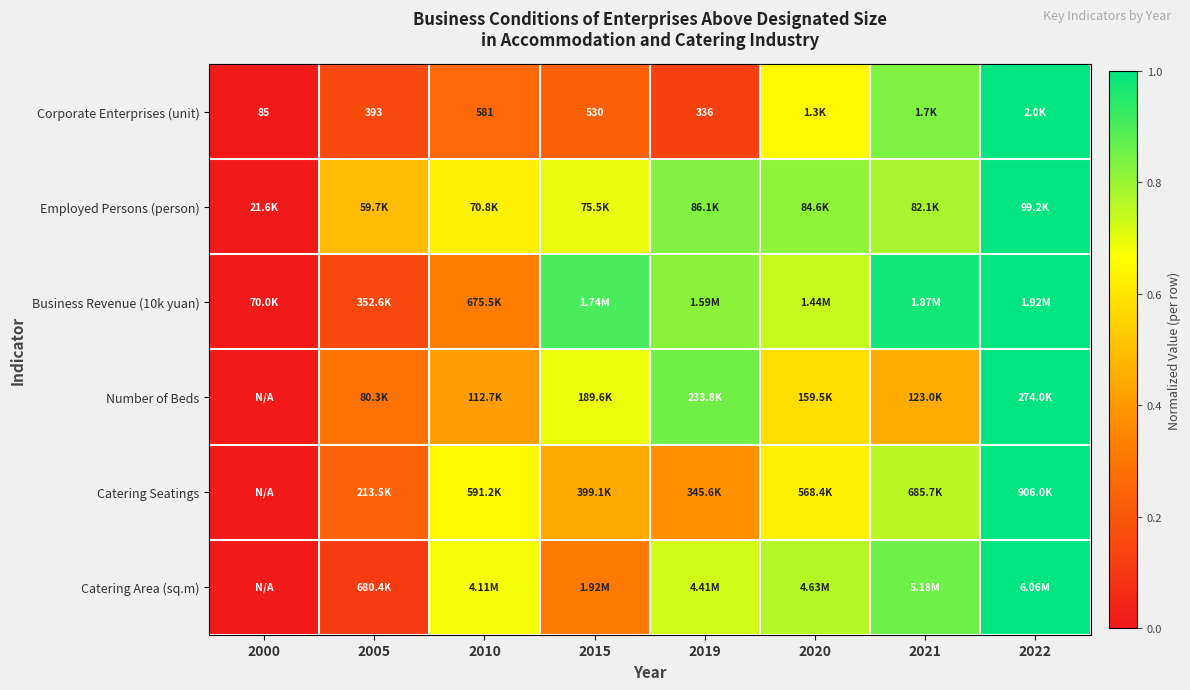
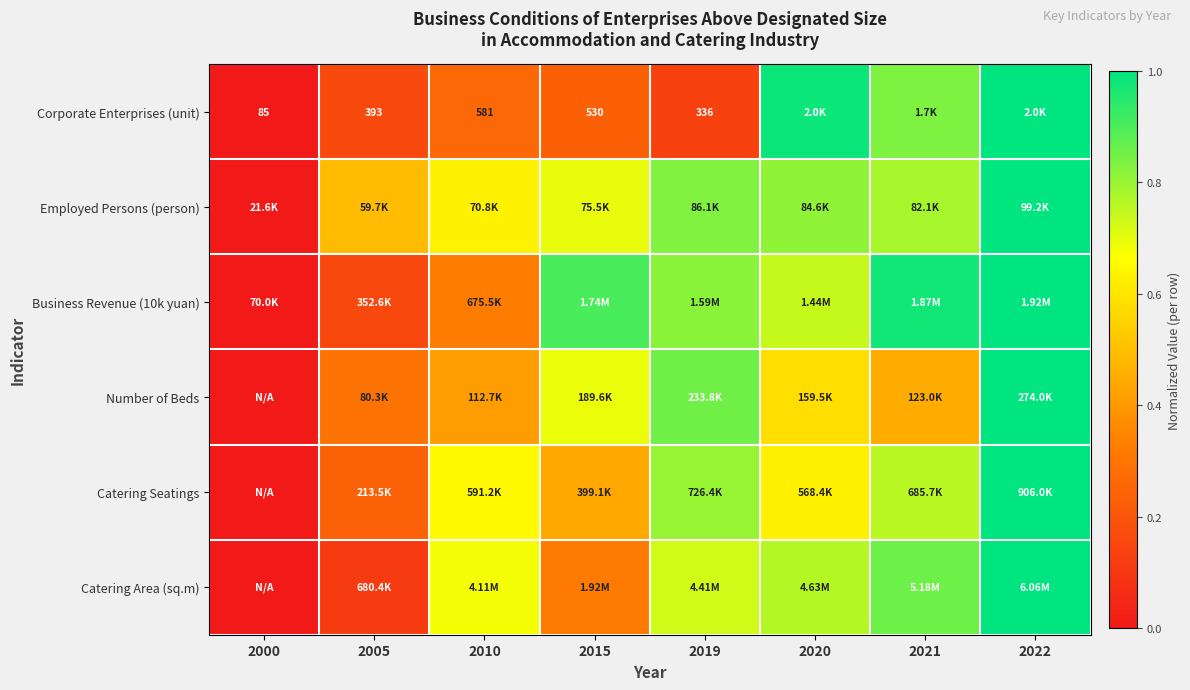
  {
    "Corporate Enterprises (unit)": {
      "2000": "85",
      "2005": "393",
      "2010": "581",
      "2015": "530",
      "2019": "336",
-     "2020": "1.3K",
+     "2020": "2.0K",
      "2021": "1.7K",
      "2022": "2.0K"
    },
    "Employed Persons (person)": {
      "2000": "21.6K",
      "2005": "59.7K",
      "2010": "70.8K",
      "2015": "75.5K",
      "2019": "86.1K",
      "2020": "84.6K",
      "2021": "82.1K",
      "2022": "99.2K"
    },
    "Business Revenue (10k yuan)": {
      "2000": "70.0K",
      "2005": "352.6K",
      "2010": "675.5K",
      "2015": "1.74M",
      "2019": "1.59M",
      "2020": "1.44M",
      "2021": "1.87M",
      "2022": "1.92M"
    },
    "Number of Beds": {
      "2005": "80.3K",
      "2010": "112.7K",
      "2015": "189.6K",
      "2019": "233.8K",
      "2020": "159.5K",
      "2021": "123.0K",
      "2022": "274.0K"
    },
    "Catering Seatings": {
      "2005": "213.5K",
      "2010": "591.2K",
      "2015": "399.1K",
-     "2019": "345.6K",
+     "2019": "726.4K",
      "2020": "568.4K",
      "2021": "685.7K",
      "2022": "906.0K"
    },
    "Catering Area (sq.m)": {
      "2005": "680.4K",
      "2010": "4.11M",
      "2015": "1.92M",
      "2019": "4.41M",
      "2020": "4.63M",
      "2021": "5.18M",
      "2022": "6.06M"
    }
  }
